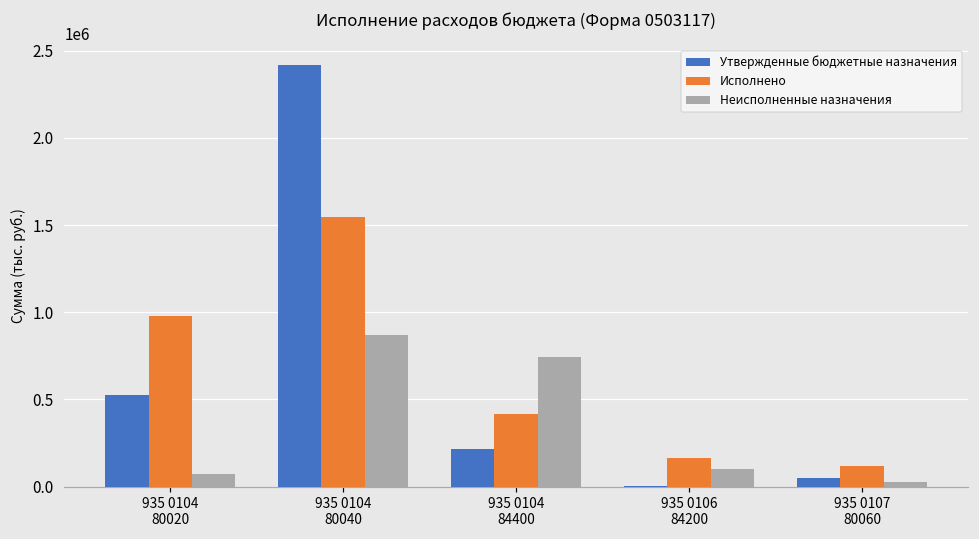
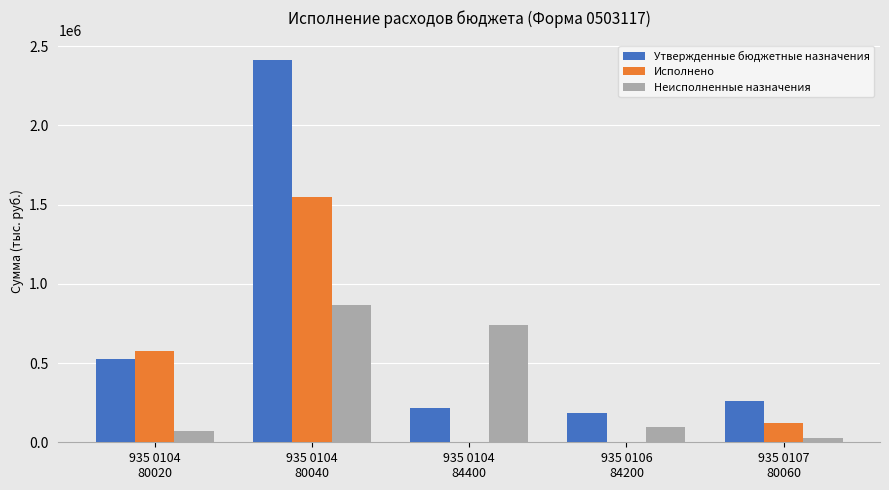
  {
    "Утвержденные бюджетные назначения": {
      "935 0104 80020": 530000,
      "935 0104 80040": 2420000,
      "935 0104 84400": 220000,
-     "935 0106 84200": 0,
-     "935 0107 80060": 50000
+     "935 0106 84200": 180000,
+     "935 0107 80060": 260000
    },
    "Исполнено": {
-     "935 0104 80020": 980000,
+     "935 0104 80020": 580000,
      "935 0104 80040": 1550000,
-     "935 0104 84400": 410000,
-     "935 0106 84200": 160000,
+     "935 0104 84400": 0,
+     "935 0106 84200": 0,
      "935 0107 80060": 120000
    },
    "Неисполненные назначения": {
      "935 0104 80020": 70000,
      "935 0104 80040": 870000,
      "935 0104 84400": 740000,
      "935 0106 84200": 100000,
      "935 0107 80060": 30000
    }
  }
